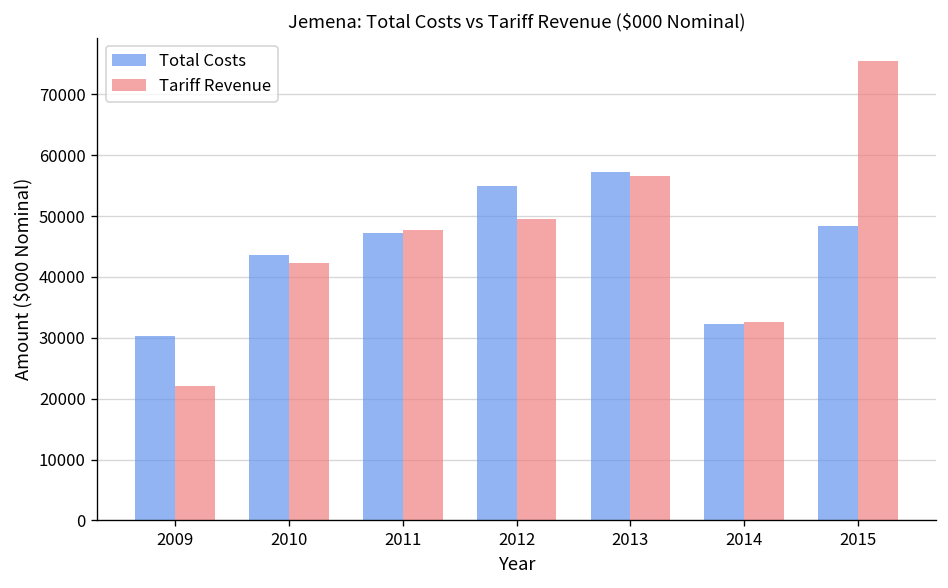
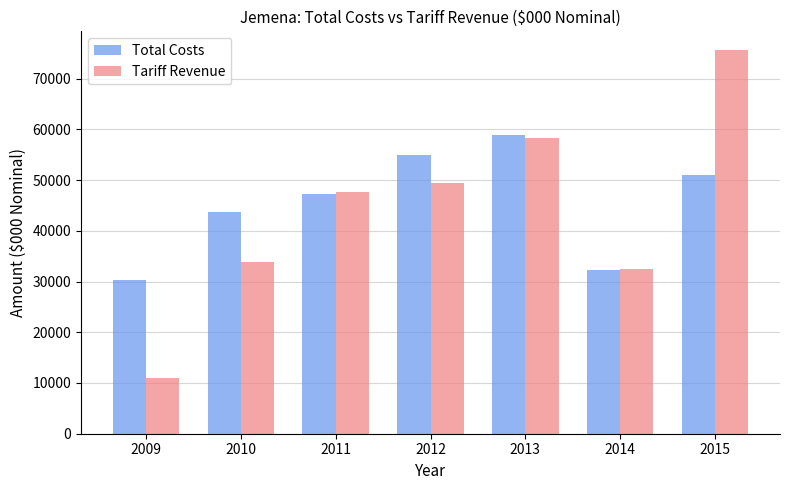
  {
    "Total Costs": {
      "2009": 30000,
      "2010": 44000,
      "2011": 47000,
      "2012": 55000,
-     "2013": 57000,
+     "2013": 59000,
      "2014": 32000,
-     "2015": 48000
+     "2015": 51000
    },
    "Tariff Revenue": {
-     "2009": 22000,
-     "2010": 42000,
+     "2009": 11000,
+     "2010": 34000,
      "2011": 48000,
      "2012": 50000,
-     "2013": 57000,
+     "2013": 58000,
      "2014": 33000,
      "2015": 76000
    }
  }
